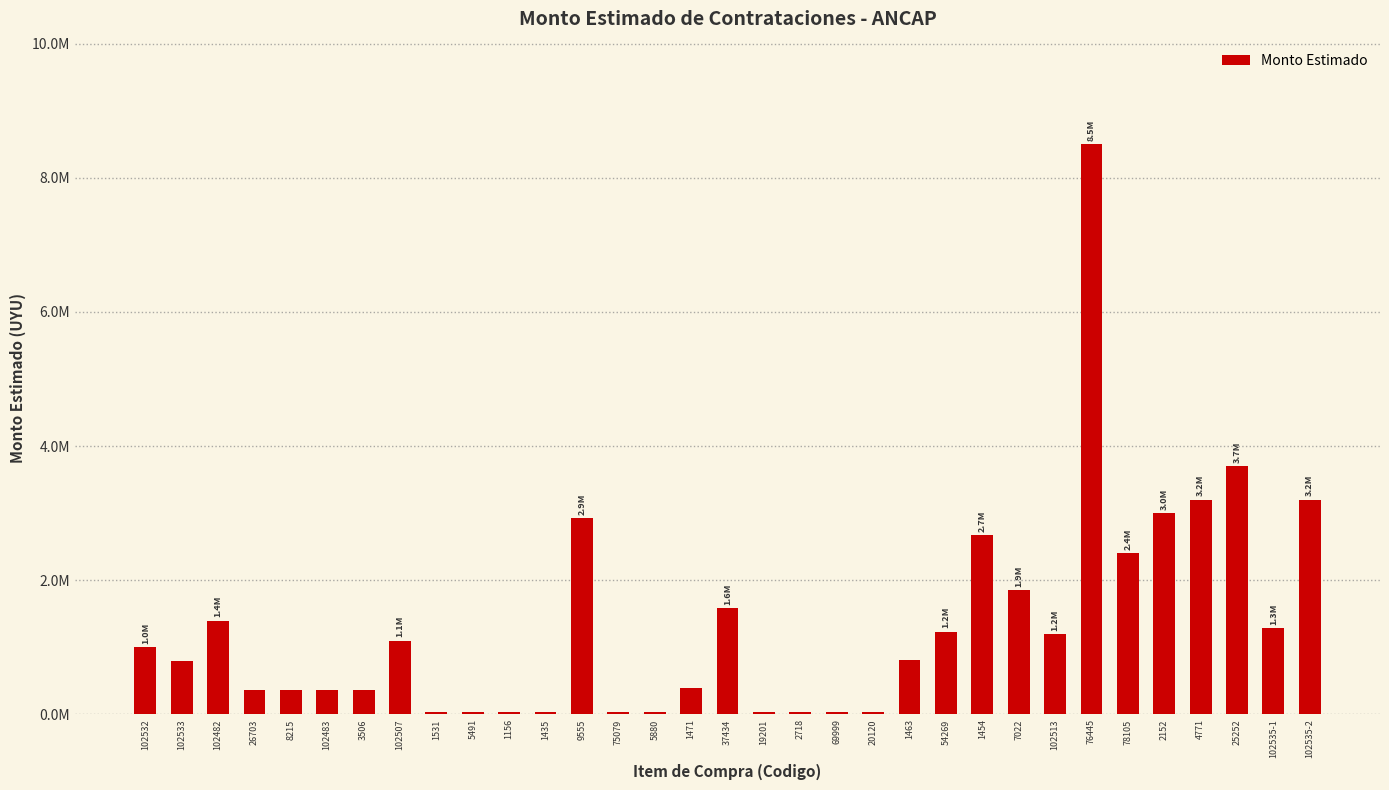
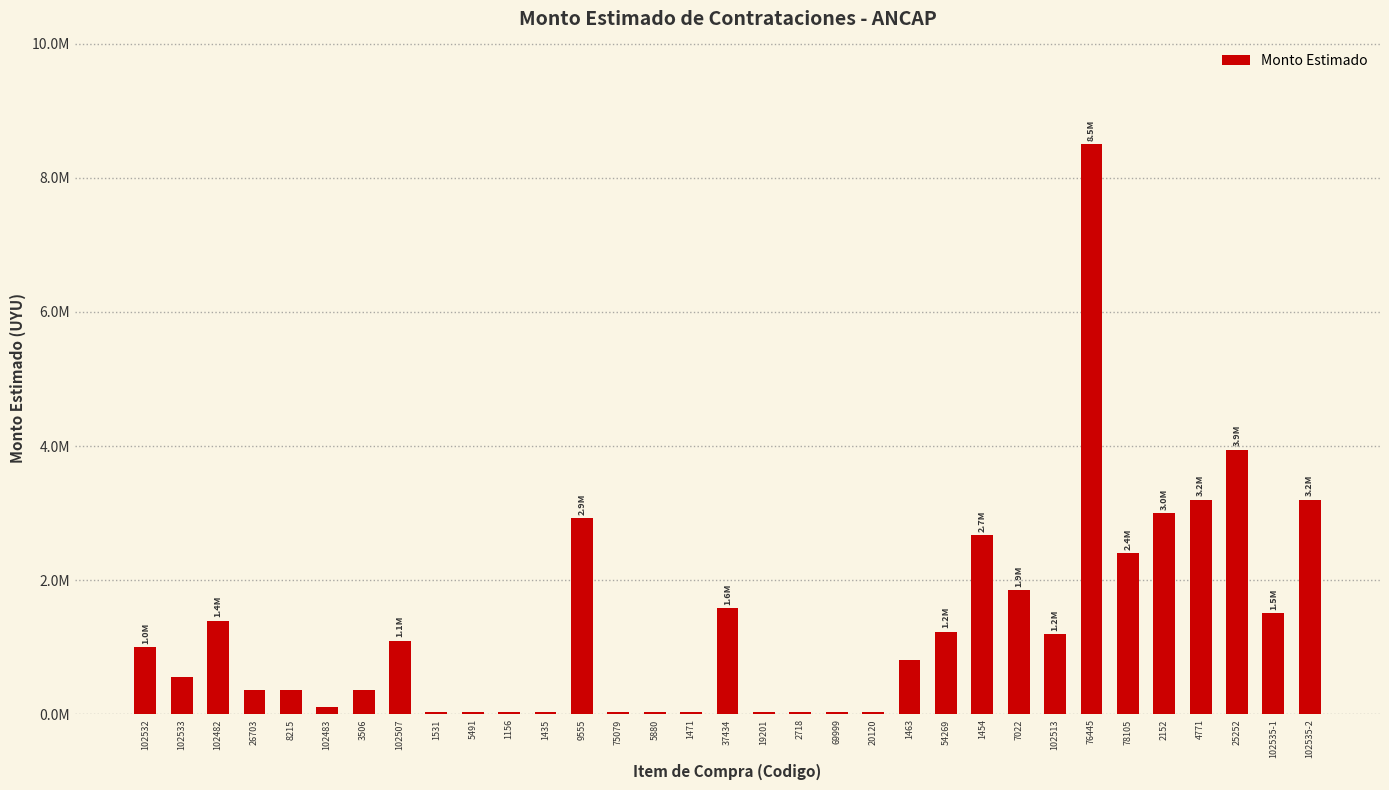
  {
    "102532": "1.0M",
-   "102533": "800000",
+   "102533": "600000",
    "102482": "1.4M",
-   "102483": "400000",
+   "102483": "100000",
    "102507": "1.1M",
    "9555": "2.9M",
-   "1471": "400000",
+   "1471": "0",
    "37434": "1.6M",
    "54269": "1.2M",
    "1454": "2.7M",
    "7022": "1.9M",
    "102513": "1.2M",
    "76445": "8.5M",
    "78105": "2.4M",
    "2152": "3.0M",
    "4771": "3.2M",
-   "25252": "3.7M",
-   "102535-1": "1.3M",
+   "25252": "3.9M",
+   "102535-1": "1.5M",
    "102535-2": "3.2M"
  }
